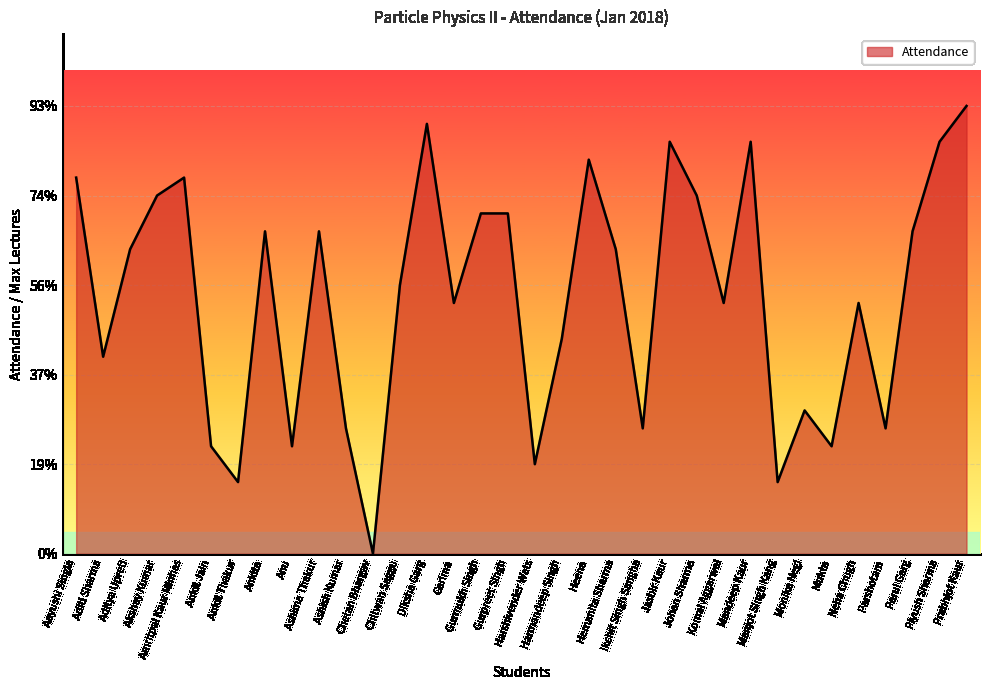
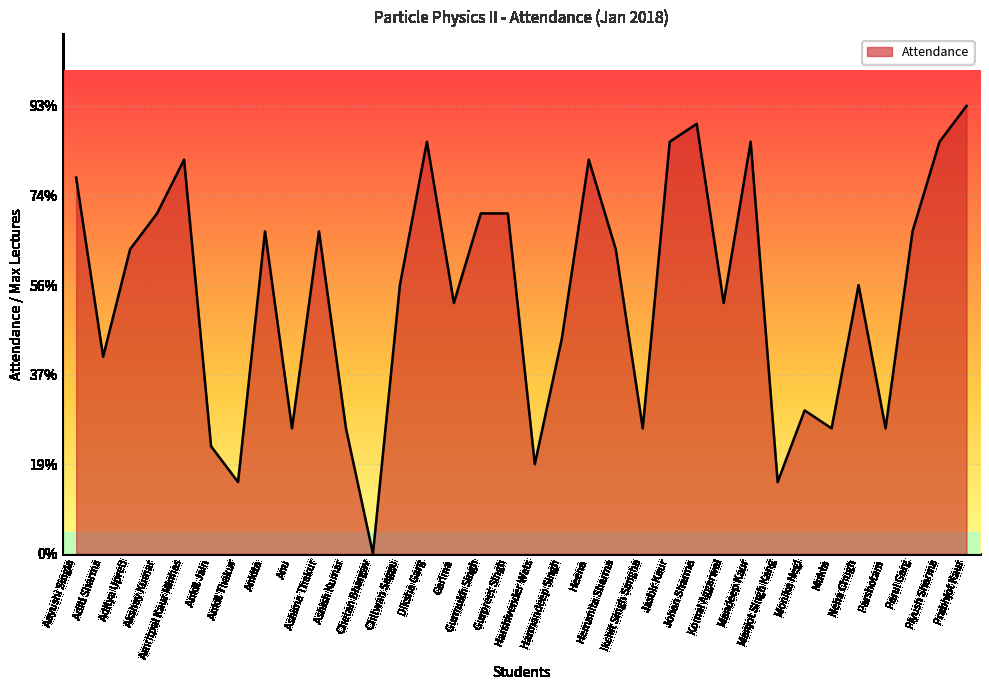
  {
    "Aayushi Singla": "78%",
    "Aditi Sharma": "41%",
    "Aditya Upreti": "63%",
-   "Akshay Kumar": "74%",
-   "Amritpal Kaur Minhas": "78%",
+   "Akshay Kumar": "71%",
+   "Amritpal Kaur Minhas": "82%",
    "Ankit Jain": "22%",
    "Ankit Thakur": "15%",
    "Ankita": "67%",
-   "Anu": "22%",
+   "Anu": "26%",
    "Ashima Thakur": "67%",
    "Ashish Kumar": "26%",
    "Chitwan Saggu": "56%",
-   "Diksha Garg": "89%",
+   "Diksha Garg": "86%",
    "Garima": "52%",
    "Gurmukh Singh": "71%",
    "Gurpreet Singh": "71%",
    "Harshivender Wats": "19%",
    "Harmandeep Singh": "45%",
    "Heena": "82%",
    "Hemanita Sharma": "63%",
    "Ikchit Singh Sangha": "26%",
    "Jasbir Kaur": "86%",
-   "Johan Sharma": "74%",
+   "Johan Sharma": "89%",
    "Komal Aggarwal": "52%",
    "Mandeep Kaur": "86%",
    "Manjot Singh Kang": "15%",
    "Monika Negi": "30%",
-   "Mukta": "22%",
-   "Neha Chugh": "52%",
+   "Mukta": "26%",
+   "Neha Chugh": "56%",
    "Parshotam": "26%",
    "Parul Garg": "67%",
    "Piyush Sharma": "86%",
    "Prabhjot Kaur": "93%"
  }
